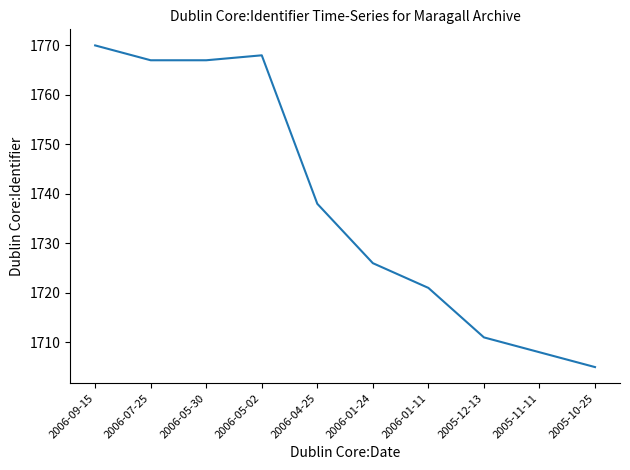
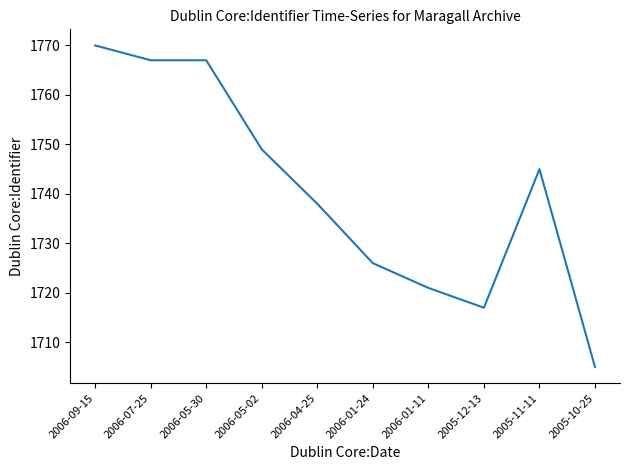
  {
    "2006-09-15": 1770,
    "2006-07-25": 1767,
    "2006-05-30": 1767,
-   "2006-05-02": 1768,
+   "2006-05-02": 1749,
    "2006-04-25": 1738,
    "2006-01-24": 1726,
    "2006-01-11": 1721,
-   "2005-12-13": 1711,
-   "2005-11-11": 1708,
+   "2005-12-13": 1717,
+   "2005-11-11": 1745,
    "2005-10-25": 1705
  }
